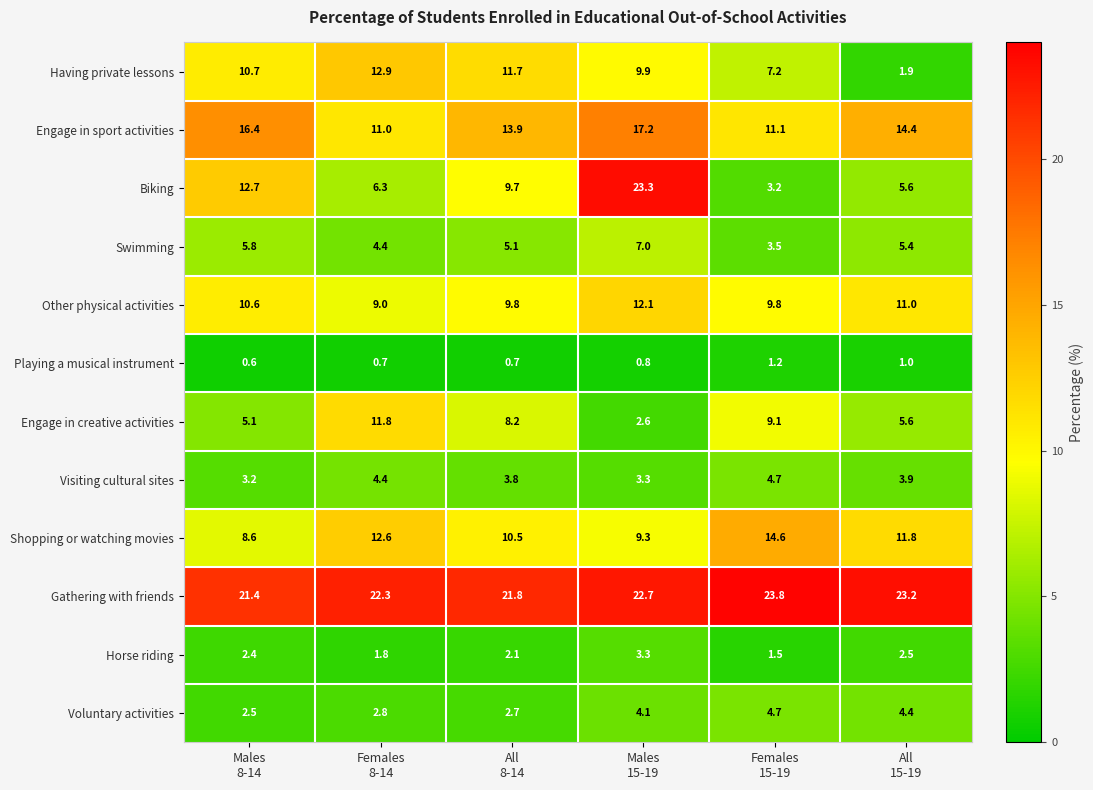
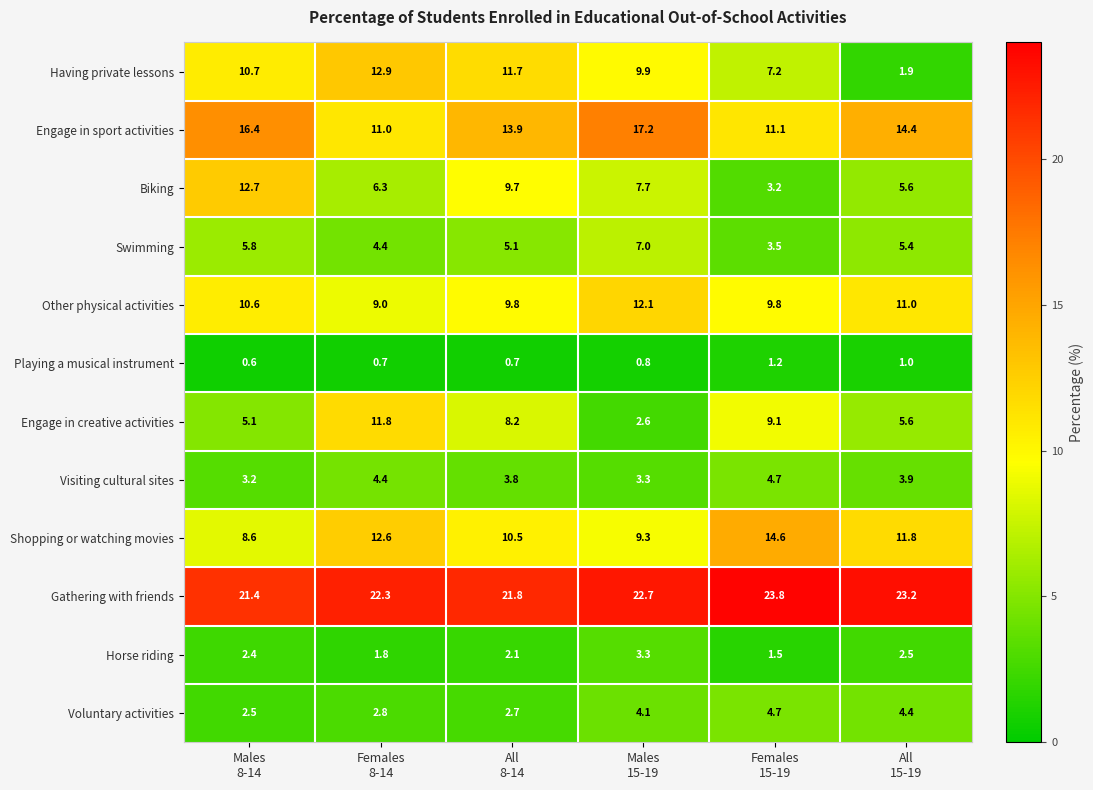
  {
    "Having private lessons": {
      "Males 8-14": 10.7,
      "Females 8-14": 12.9,
      "All 8-14": 11.7,
      "Males 15-19": 9.9,
      "Females 15-19": 7.2,
      "All 15-19": 1.9
    },
    "Engage in sport activities": {
      "Males 8-14": 16.4,
      "Females 8-14": 11.0,
      "All 8-14": 13.9,
      "Males 15-19": 17.2,
      "Females 15-19": 11.1,
      "All 15-19": 14.4
    },
    "Biking": {
      "Males 8-14": 12.7,
      "Females 8-14": 6.3,
      "All 8-14": 9.7,
-     "Males 15-19": 23.3,
+     "Males 15-19": 7.7,
      "Females 15-19": 3.2,
      "All 15-19": 5.6
    },
    "Swimming": {
      "Males 8-14": 5.8,
      "Females 8-14": 4.4,
      "All 8-14": 5.1,
      "Males 15-19": 7.0,
      "Females 15-19": 3.5,
      "All 15-19": 5.4
    },
    "Other physical activities": {
      "Males 8-14": 10.6,
      "Females 8-14": 9.0,
      "All 8-14": 9.8,
      "Males 15-19": 12.1,
      "Females 15-19": 9.8,
      "All 15-19": 11.0
    },
    "Playing a musical instrument": {
      "Males 8-14": 0.6,
      "Females 8-14": 0.7,
      "All 8-14": 0.7,
      "Males 15-19": 0.8,
      "Females 15-19": 1.2,
      "All 15-19": 1.0
    },
    "Engage in creative activities": {
      "Males 8-14": 5.1,
      "Females 8-14": 11.8,
      "All 8-14": 8.2,
      "Males 15-19": 2.6,
      "Females 15-19": 9.1,
      "All 15-19": 5.6
    },
    "Visiting cultural sites": {
      "Males 8-14": 3.2,
      "Females 8-14": 4.4,
      "All 8-14": 3.8,
      "Males 15-19": 3.3,
      "Females 15-19": 4.7,
      "All 15-19": 3.9
    },
    "Shopping or watching movies": {
      "Males 8-14": 8.6,
      "Females 8-14": 12.6,
      "All 8-14": 10.5,
      "Males 15-19": 9.3,
      "Females 15-19": 14.6,
      "All 15-19": 11.8
    },
    "Gathering with friends": {
      "Males 8-14": 21.4,
      "Females 8-14": 22.3,
      "All 8-14": 21.8,
      "Males 15-19": 22.7,
      "Females 15-19": 23.8,
      "All 15-19": 23.2
    },
    "Horse riding": {
      "Males 8-14": 2.4,
      "Females 8-14": 1.8,
      "All 8-14": 2.1,
      "Males 15-19": 3.3,
      "Females 15-19": 1.5,
      "All 15-19": 2.5
    },
    "Voluntary activities": {
      "Males 8-14": 2.5,
      "Females 8-14": 2.8,
      "All 8-14": 2.7,
      "Males 15-19": 4.1,
      "Females 15-19": 4.7,
      "All 15-19": 4.4
    }
  }
